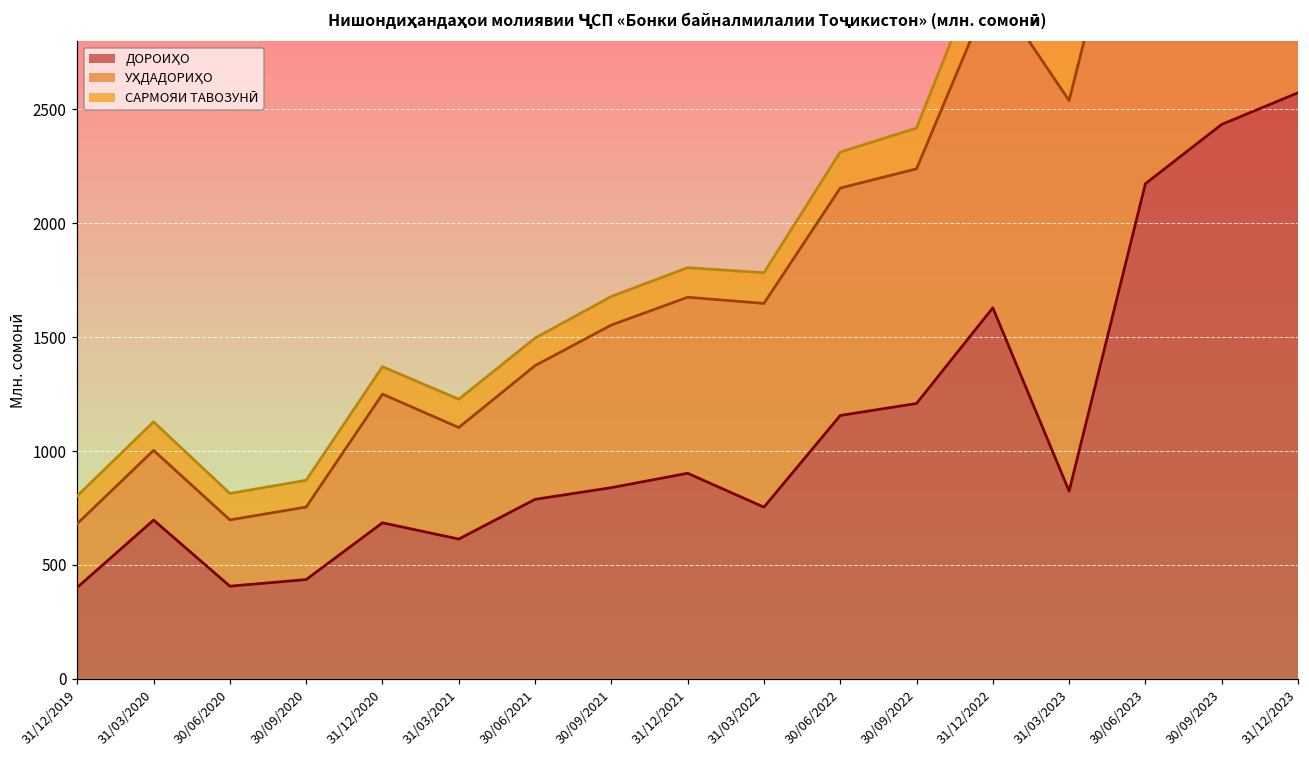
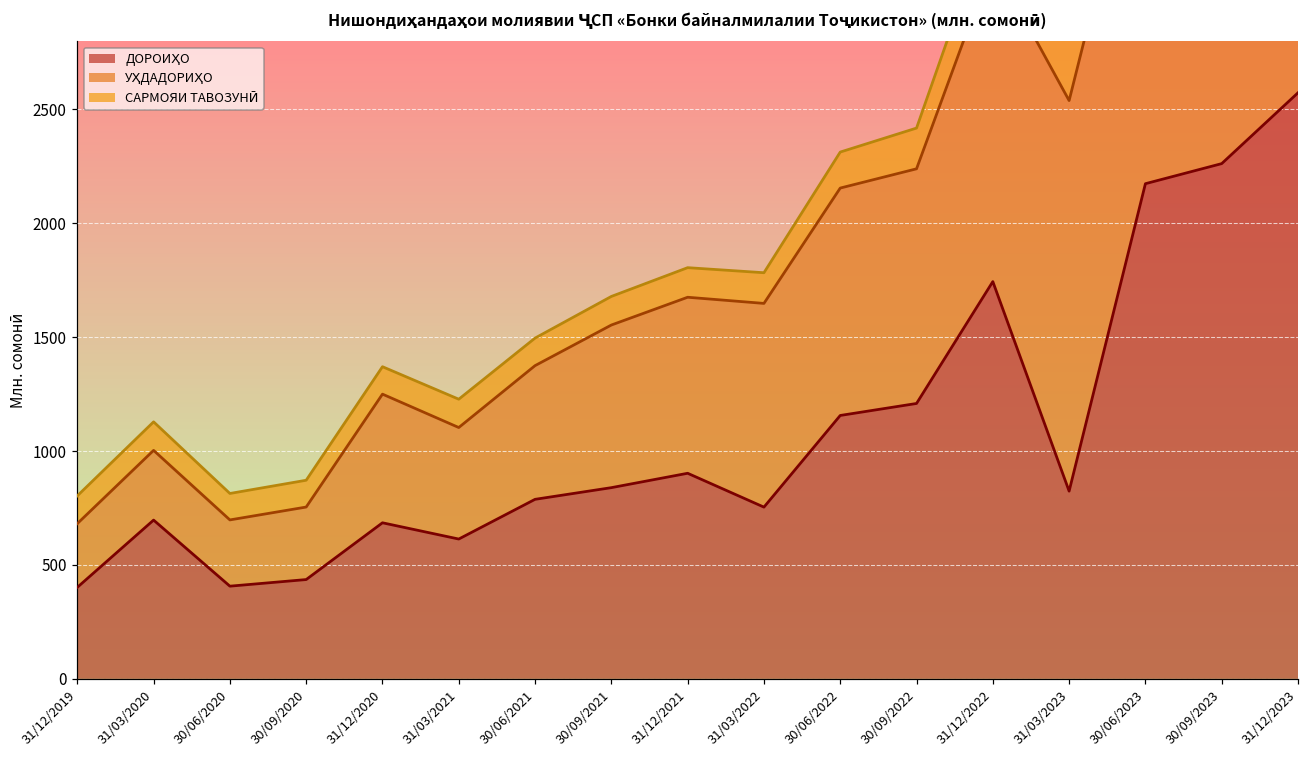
  {
    "ДОРОИҲО": {
      "31/12/2019": 400,
      "31/03/2020": 700,
      "30/06/2020": 410,
      "30/09/2020": 440,
      "31/12/2020": 690,
      "31/03/2021": 610,
      "30/06/2021": 790,
      "30/09/2021": 840,
      "31/12/2021": 900,
      "31/03/2022": 750,
      "30/06/2022": 1160,
      "30/09/2022": 1210,
-     "31/12/2022": 1630,
+     "31/12/2022": 1740,
      "31/03/2023": 820,
      "30/06/2023": 2170,
-     "30/09/2023": 2430,
+     "30/09/2023": 2260,
      "31/12/2023": 2570
    }
  }
